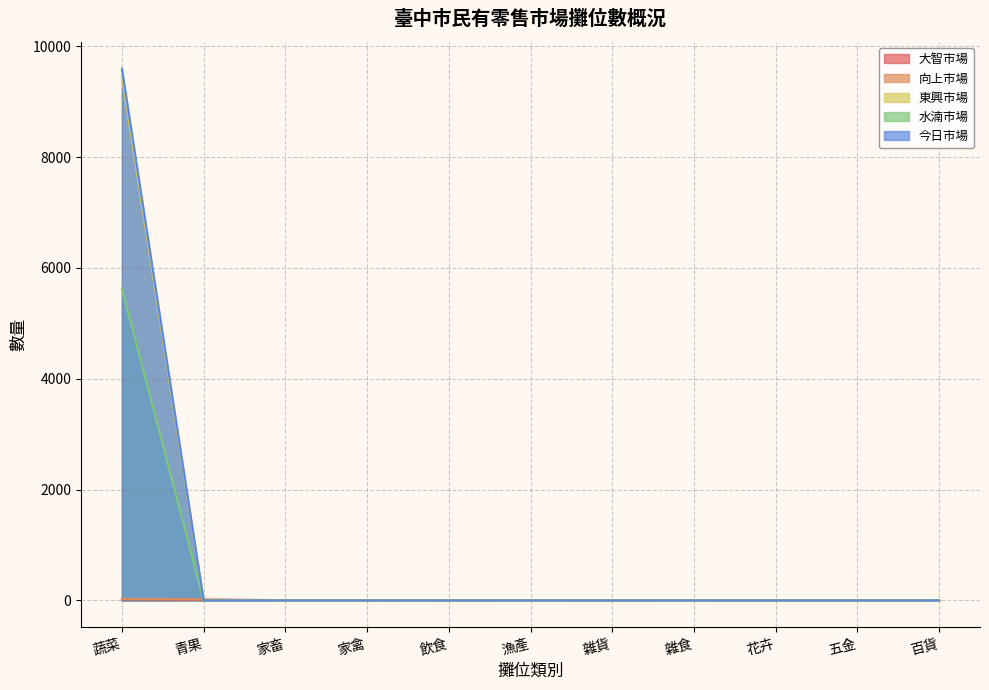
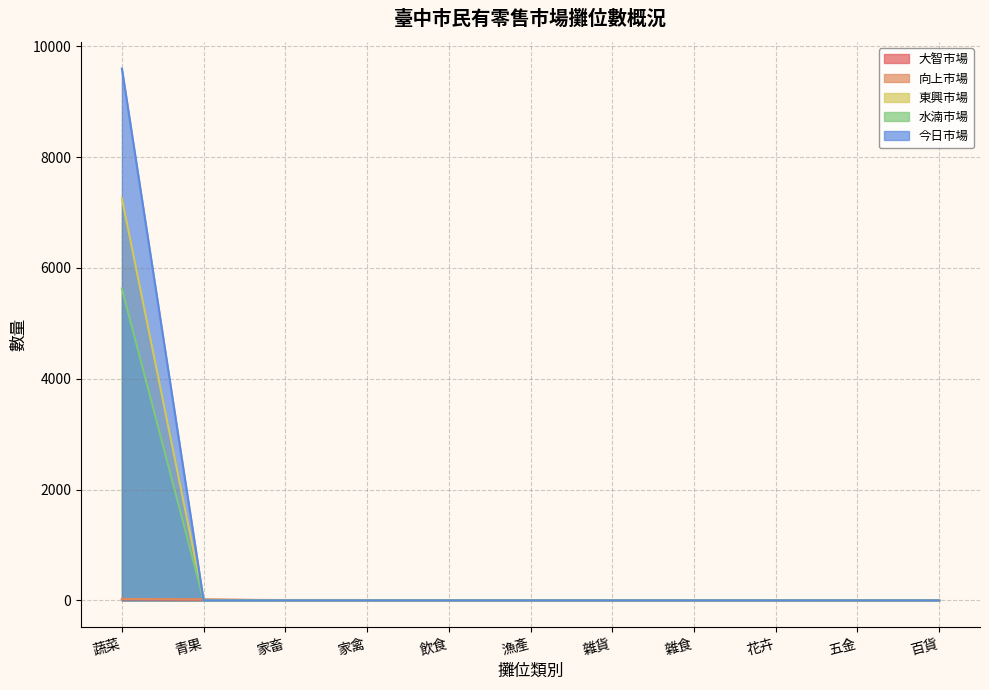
  {
    "東興市場": {
-     "蔬菜": 9500
+     "蔬菜": 7300
    },
    "水湳市場": {
      "蔬菜": 5600
    },
    "今日市場": {
      "蔬菜": 9600
    }
  }
